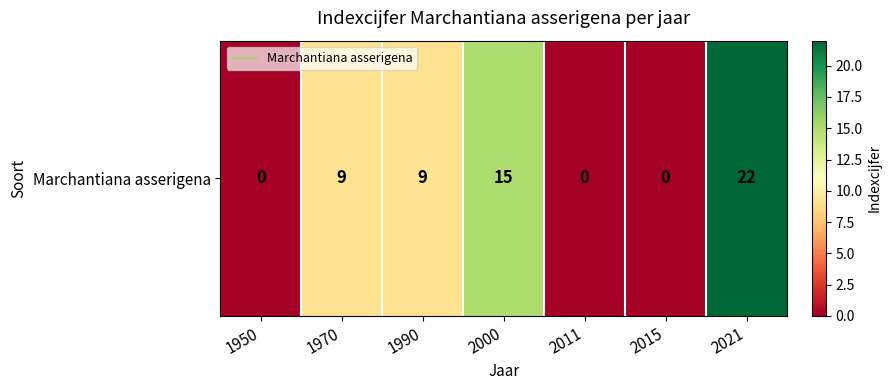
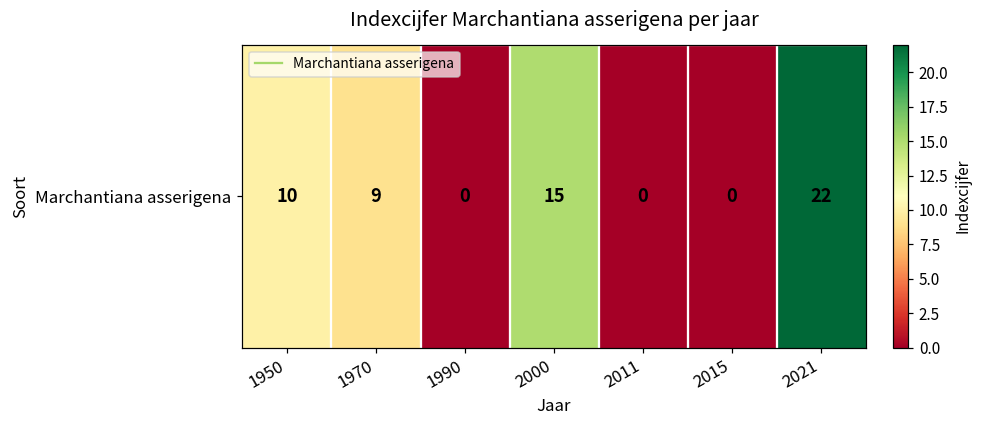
  {
    "Marchantiana asserigena": {
-     "1950": 0,
+     "1950": 10,
      "1970": 9,
-     "1990": 9,
+     "1990": 0,
      "2000": 15,
      "2011": 0,
      "2015": 0,
      "2021": 22
    }
  }
